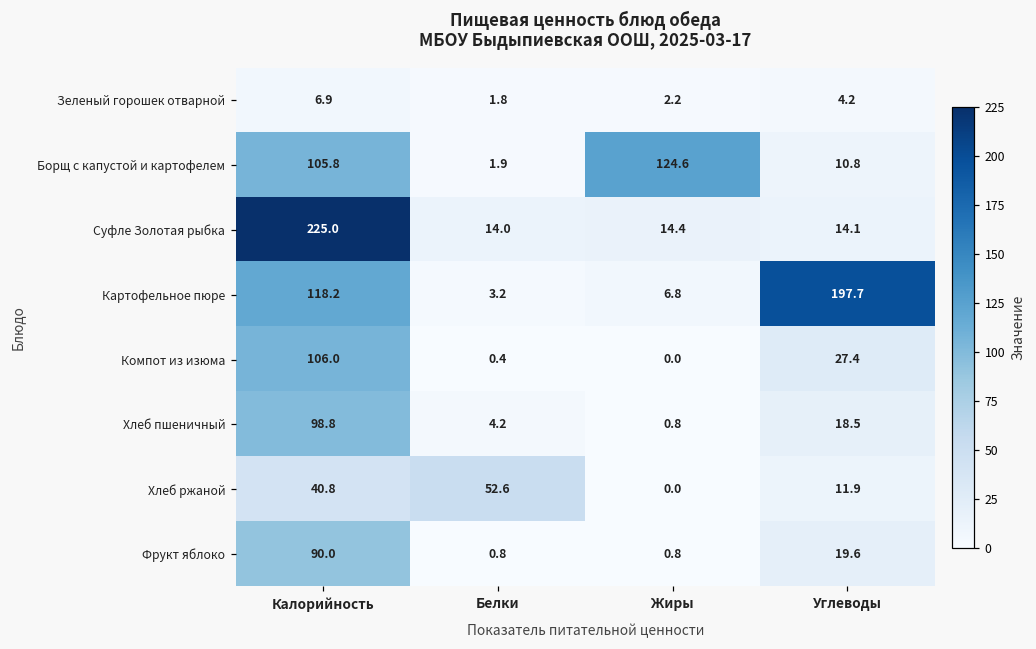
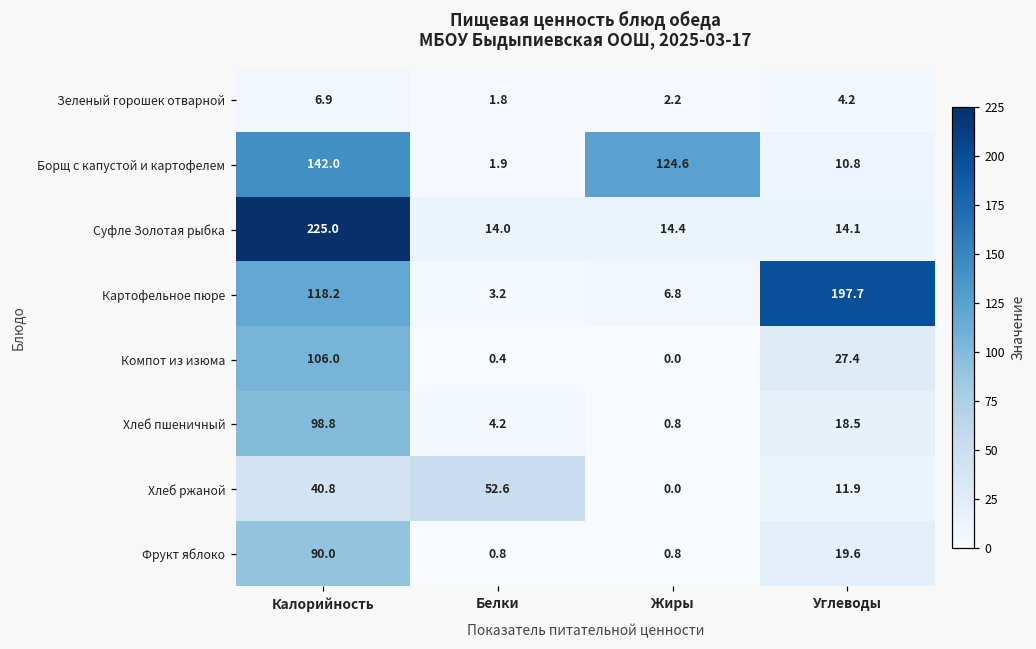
  {
    "Зеленый горошек отварной": {
      "Калорийность": 6.9,
      "Белки": 1.8,
      "Жиры": 2.2,
      "Углеводы": 4.2
    },
    "Борщ с капустой и картофелем": {
-     "Калорийность": 105.8,
+     "Калорийность": 142.0,
      "Белки": 1.9,
      "Жиры": 124.6,
      "Углеводы": 10.8
    },
    "Суфле Золотая рыбка": {
      "Калорийность": 225.0,
      "Белки": 14.0,
      "Жиры": 14.4,
      "Углеводы": 14.1
    },
    "Картофельное пюре": {
      "Калорийность": 118.2,
      "Белки": 3.2,
      "Жиры": 6.8,
      "Углеводы": 197.7
    },
    "Компот из изюма": {
      "Калорийность": 106.0,
      "Белки": 0.4,
      "Жиры": 0.0,
      "Углеводы": 27.4
    },
    "Хлеб пшеничный": {
      "Калорийность": 98.8,
      "Белки": 4.2,
      "Жиры": 0.8,
      "Углеводы": 18.5
    },
    "Хлеб ржаной": {
      "Калорийность": 40.8,
      "Белки": 52.6,
      "Жиры": 0.0,
      "Углеводы": 11.9
    },
    "Фрукт яблоко": {
      "Калорийность": 90.0,
      "Белки": 0.8,
      "Жиры": 0.8,
      "Углеводы": 19.6
    }
  }
